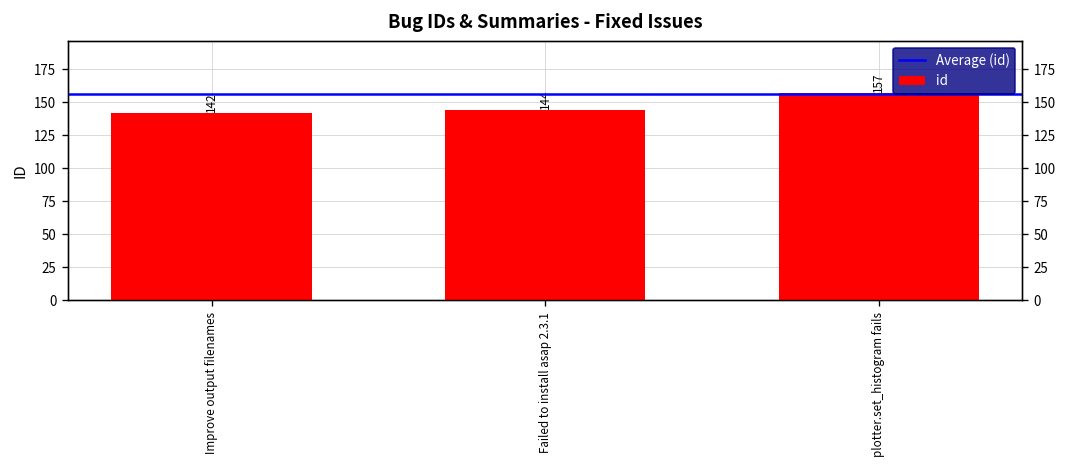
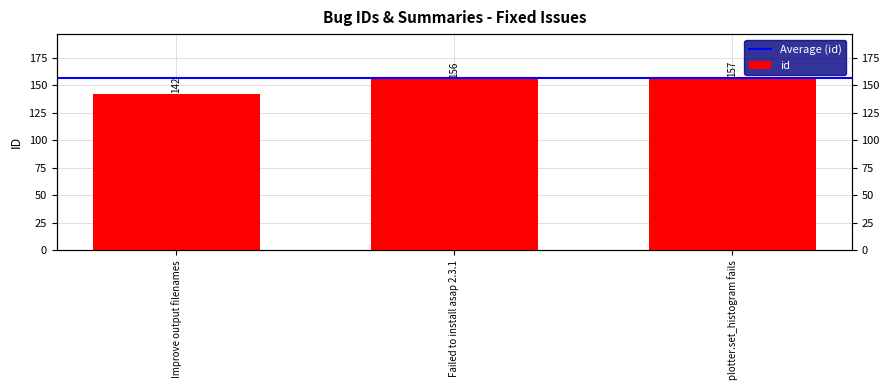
  {
    "Improve output filenames": 142,
-   "Failed to install asap 2.3.1": 144,
+   "Failed to install asap 2.3.1": 156,
    "plotter.set_histogram fails": 157
  }
